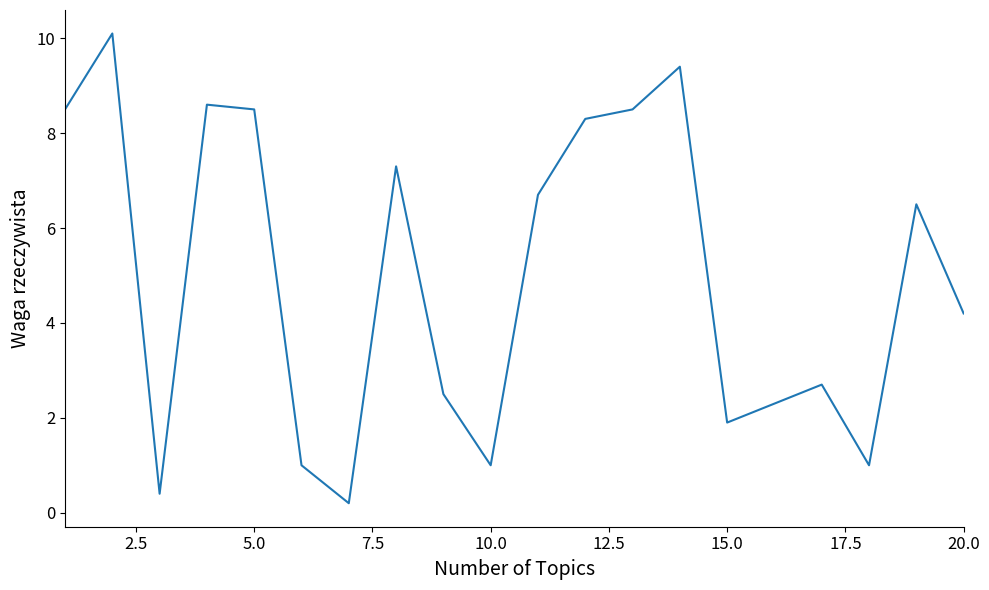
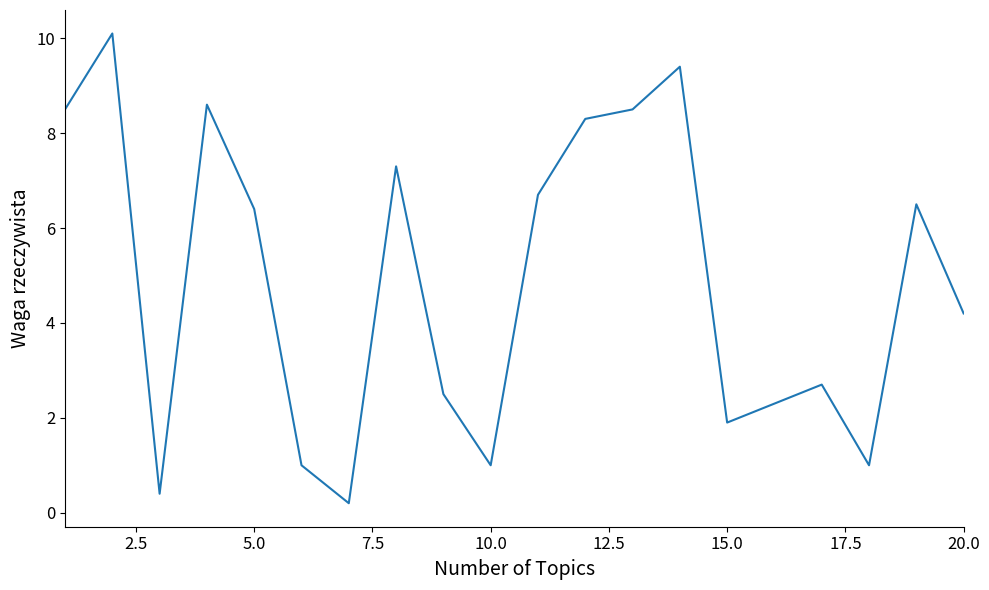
  {
-   "5.0": 8.5,
+   "5.0": 6.4,
    "10.0": 1.0,
    "15.0": 1.9,
    "20.0": 4.2
  }
